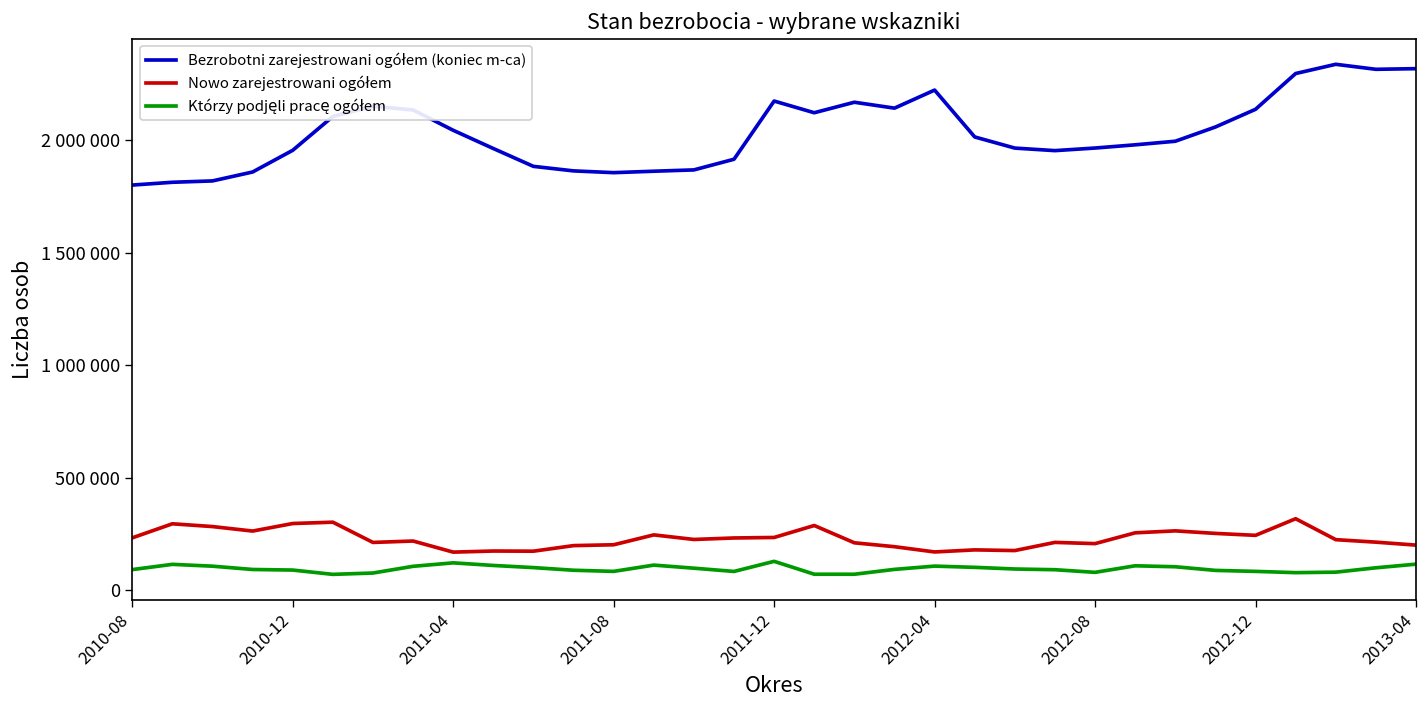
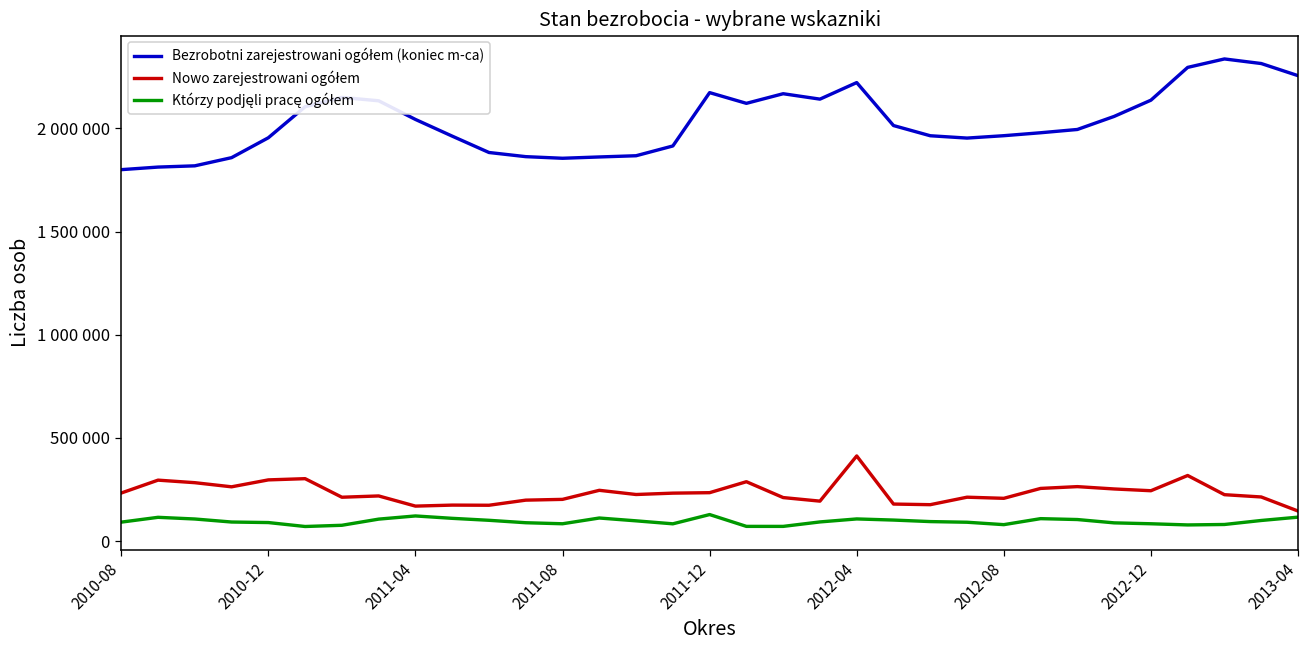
  {
    "Bezrobotni zarejestrowani ogółem (koniec m-ca)": {
      "2010-08": 1800000,
      "2010-12": 1950000,
      "2011-04": 2040000,
      "2011-08": 1860000,
      "2011-12": 2170000,
      "2012-04": 2220000,
      "2012-08": 1960000,
      "2012-12": 2140000,
-     "2013-04": 2320000
+     "2013-04": 2260000
    },
    "Nowo zarejestrowani ogółem": {
      "2010-08": 230000,
      "2010-12": 300000,
      "2011-04": 170000,
      "2011-08": 200000,
      "2011-12": 230000,
-     "2012-04": 170000,
+     "2012-04": 410000,
      "2012-08": 210000,
      "2012-12": 240000,
-     "2013-04": 200000
+     "2013-04": 150000
    },
    "Którzy podjęli pracę ogółem": {
      "2010-08": 90000,
      "2010-12": 90000,
      "2011-04": 120000,
      "2011-08": 80000,
      "2011-12": 130000,
      "2012-04": 110000,
      "2012-08": 80000,
      "2012-12": 80000,
      "2013-04": 120000
    }
  }
